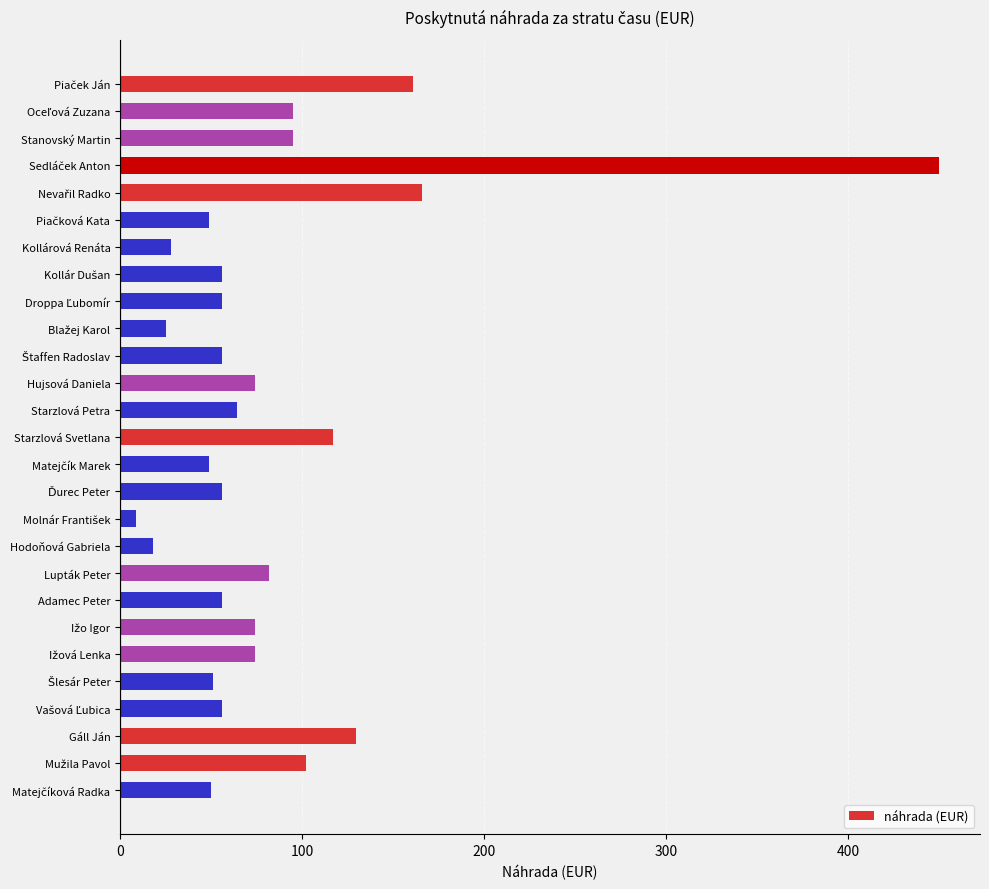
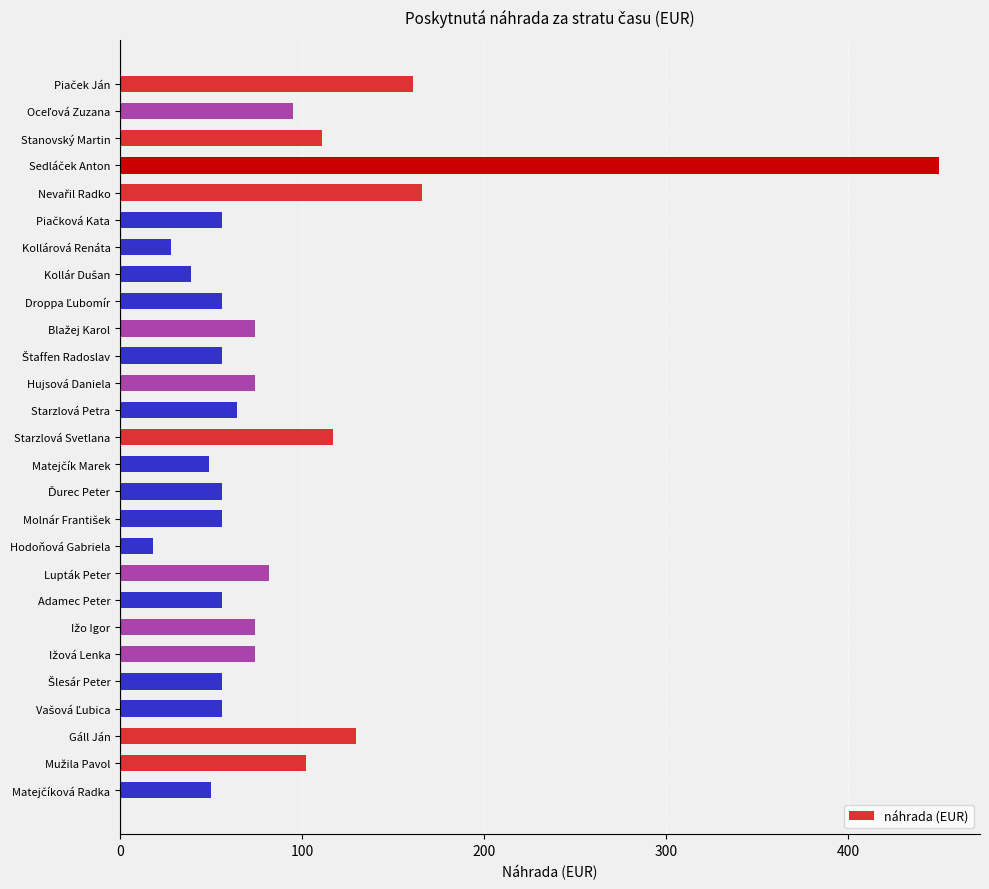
  {
    "Piaček Ján": 161,
    "Oceľová Zuzana": 95,
-   "Stanovský Martin": 95,
+   "Stanovský Martin": 111,
    "Sedláček Anton": 450,
    "Nevařil Radko": 166,
-   "Piačková Kata": 49,
+   "Piačková Kata": 56,
    "Kollárová Renáta": 28,
-   "Kollár Dušan": 56,
+   "Kollár Dušan": 39,
    "Droppa Ľubomír": 56,
-   "Blažej Karol": 25,
+   "Blažej Karol": 74,
    "Štaffen Radoslav": 56,
    "Hujsová Daniela": 74,
    "Starzlová Petra": 64,
    "Starzlová Svetlana": 117,
    "Matejčík Marek": 49,
    "Ďurec Peter": 56,
-   "Molnár František": 9,
+   "Molnár František": 56,
    "Hodoňová Gabriela": 18,
    "Lupták Peter": 82,
    "Adamec Peter": 56,
    "Ižo Igor": 74,
    "Ižová Lenka": 74,
-   "Šlesár Peter": 51,
+   "Šlesár Peter": 56,
    "Vašová Ľubica": 56,
    "Gáll Ján": 130,
    "Mužila Pavol": 102,
    "Matejčíková Radka": 50
  }
